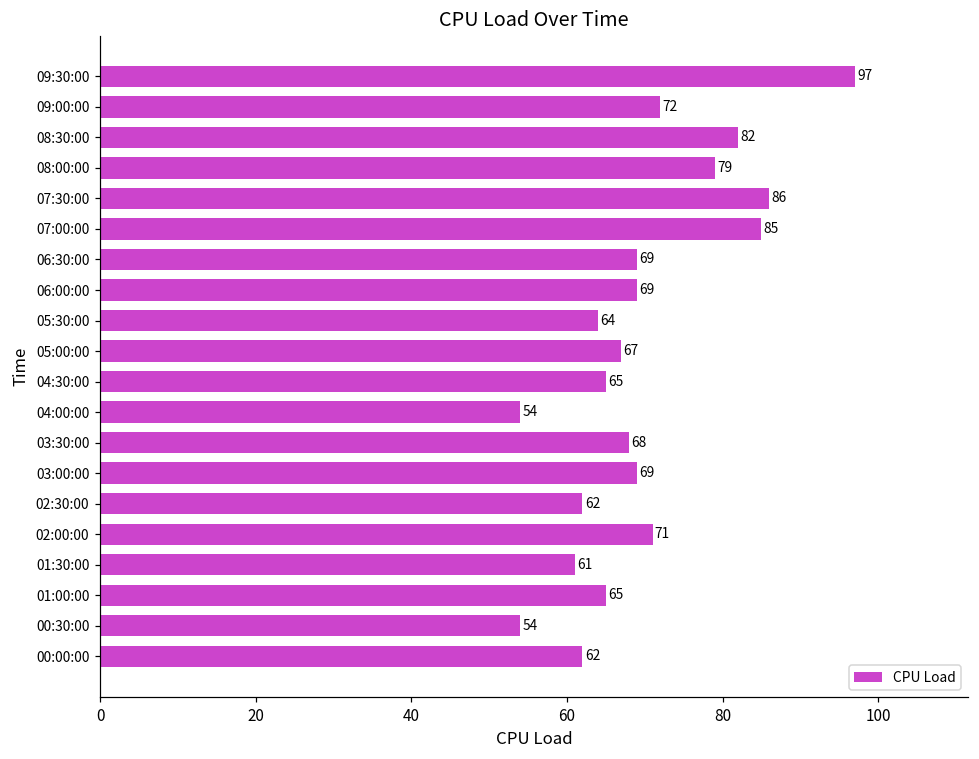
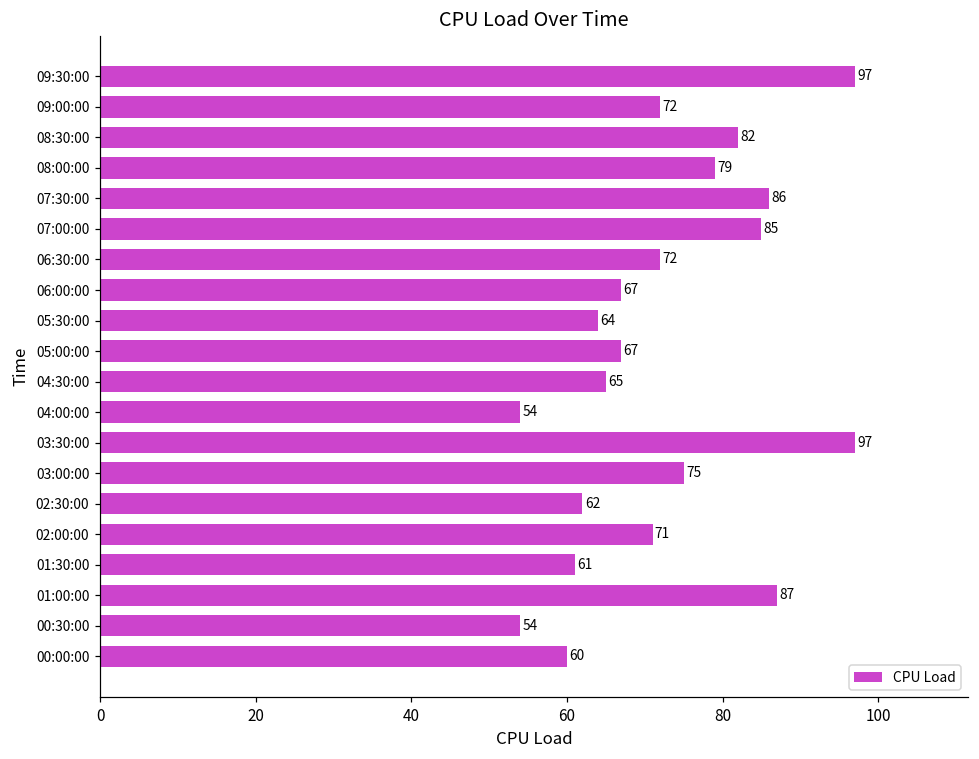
  {
    "09:30:00": 97,
    "09:00:00": 72,
    "08:30:00": 82,
    "08:00:00": 79,
    "07:30:00": 86,
    "07:00:00": 85,
-   "06:30:00": 69,
-   "06:00:00": 69,
+   "06:30:00": 72,
+   "06:00:00": 67,
    "05:30:00": 64,
    "05:00:00": 67,
    "04:30:00": 65,
    "04:00:00": 54,
-   "03:30:00": 68,
-   "03:00:00": 69,
+   "03:30:00": 97,
+   "03:00:00": 75,
    "02:30:00": 62,
    "02:00:00": 71,
    "01:30:00": 61,
-   "01:00:00": 65,
+   "01:00:00": 87,
    "00:30:00": 54,
-   "00:00:00": 62
+   "00:00:00": 60
  }
